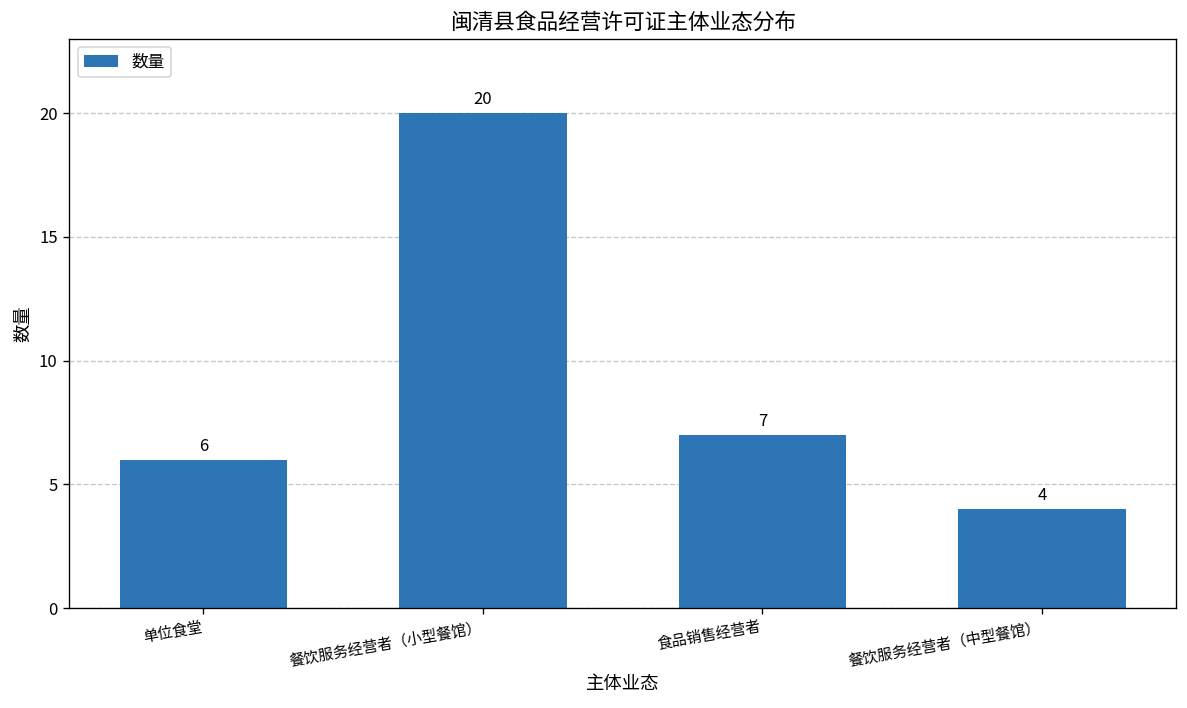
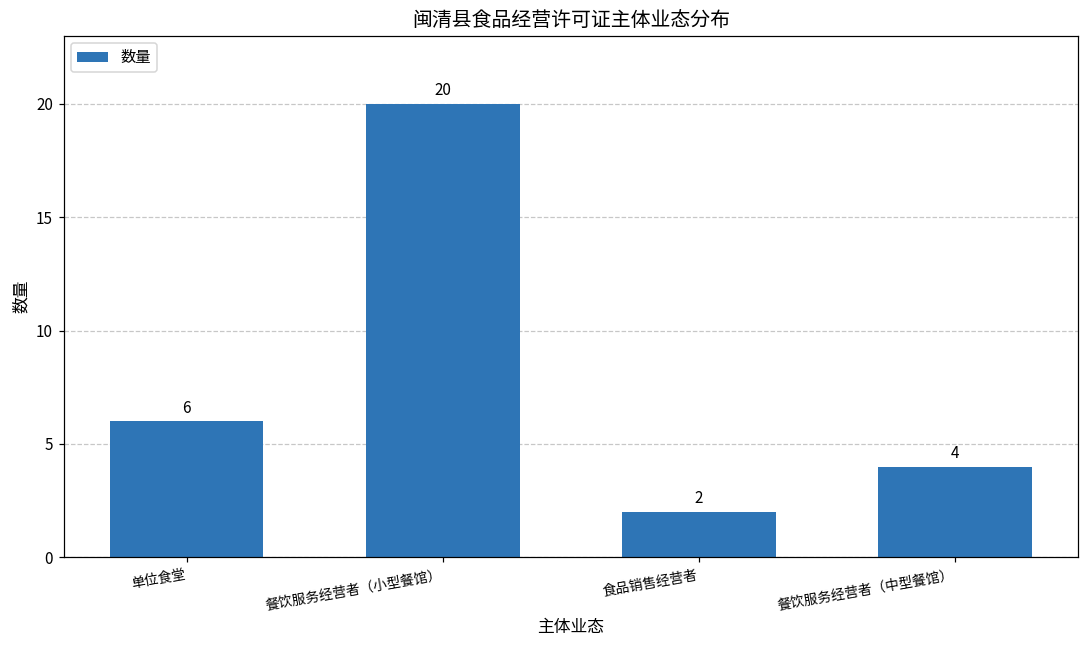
  {
    "单位食堂": 6,
    "餐饮服务经营者（小型餐馆）": 20,
-   "食品销售经营者": 7,
+   "食品销售经营者": 2,
    "餐饮服务经营者（中型餐馆）": 4
  }
